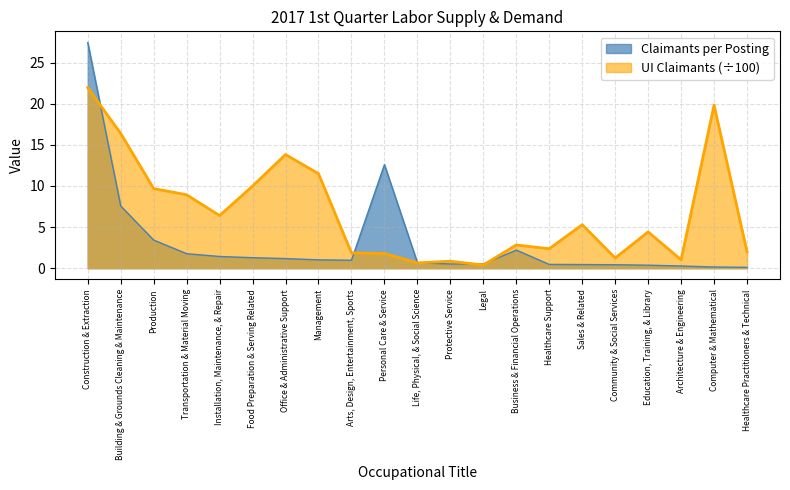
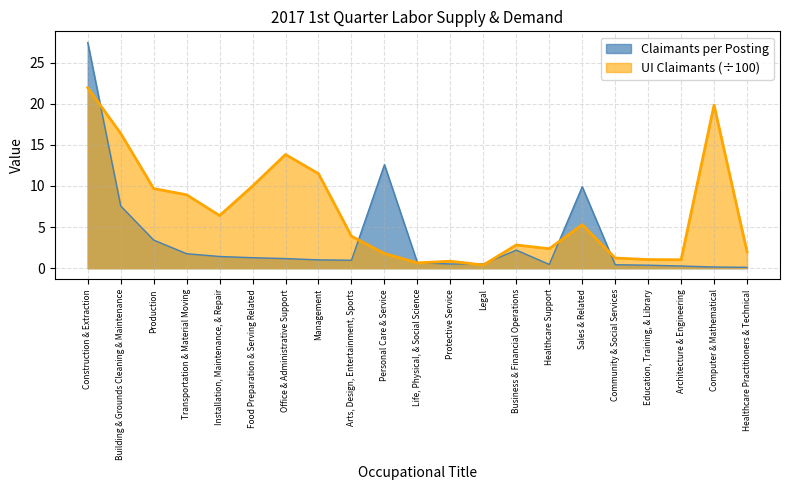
  {
    "Claimants per Posting": {
      "Construction & Extraction": 27,
      "Building & Grounds Cleaning & Maintenance": 8,
      "Production": 3,
      "Transportation & Material Moving": 2,
      "Installation, Maintenance, & Repair": 1,
      "Food Preparation & Serving Related": 1,
      "Office & Administrative Support": 1,
      "Management": 1,
      "Arts, Design, Entertainment, Sports": 1,
      "Personal Care & Service": 13,
      "Protective Service": 1,
      "Business & Financial Operations": 2,
      "Healthcare Support": 0,
-     "Sales & Related": 0,
+     "Sales & Related": 10,
      "Community & Social Services": 0,
      "Education, Training, & Library": 0,
      "Architecture & Engineering": 0,
      "Computer & Mathematical": 0,
      "Healthcare Practitioners & Technical": 0
    },
    "UI Claimants (÷100)": {
      "Construction & Extraction": 22,
      "Building & Grounds Cleaning & Maintenance": 16,
      "Production": 10,
      "Transportation & Material Moving": 9,
      "Installation, Maintenance, & Repair": 6,
      "Food Preparation & Serving Related": 10,
      "Office & Administrative Support": 14,
      "Management": 11,
-     "Arts, Design, Entertainment, Sports": 2,
+     "Arts, Design, Entertainment, Sports": 4,
      "Personal Care & Service": 2,
      "Protective Service": 1,
      "Business & Financial Operations": 3,
      "Healthcare Support": 2,
      "Sales & Related": 5,
      "Community & Social Services": 1,
-     "Education, Training, & Library": 4,
+     "Education, Training, & Library": 1,
      "Architecture & Engineering": 1,
      "Computer & Mathematical": 20,
      "Healthcare Practitioners & Technical": 2
    }
  }
